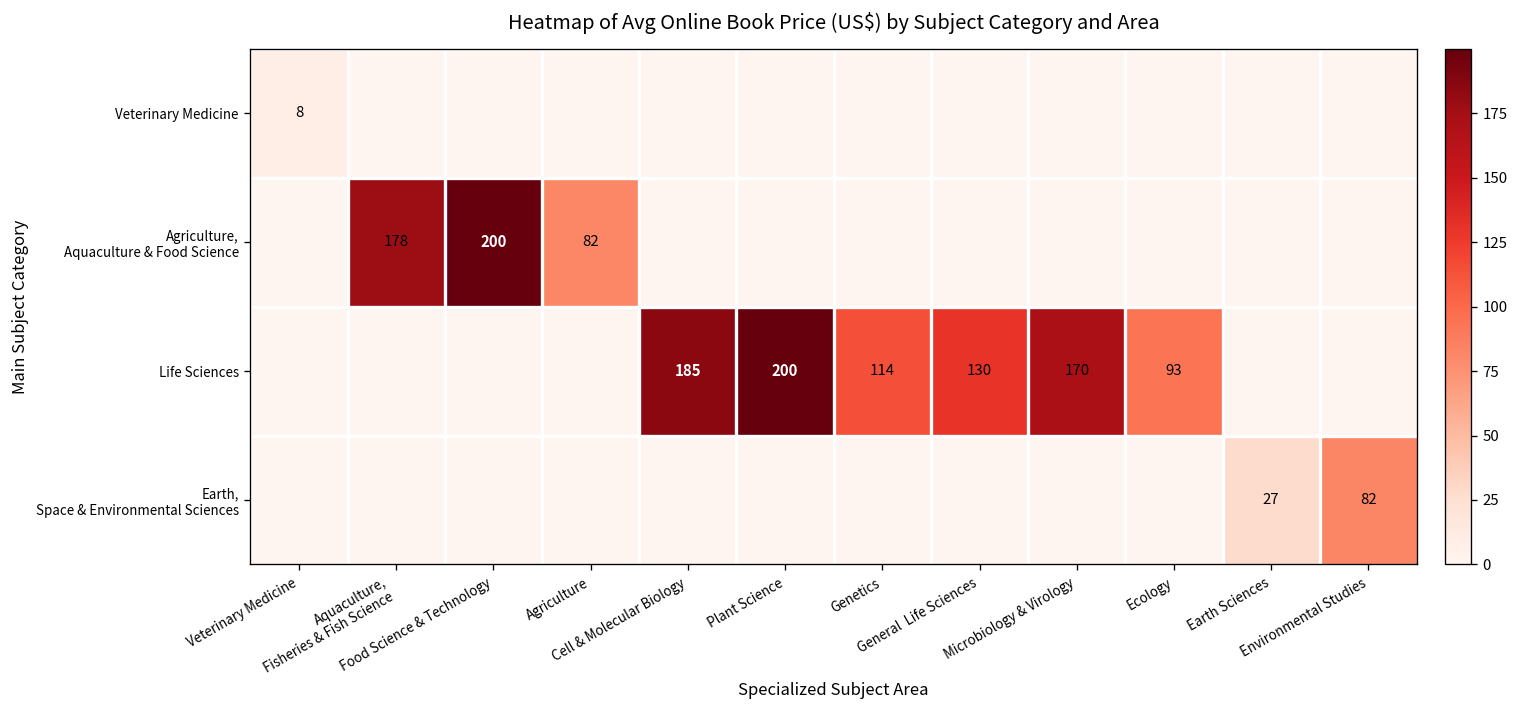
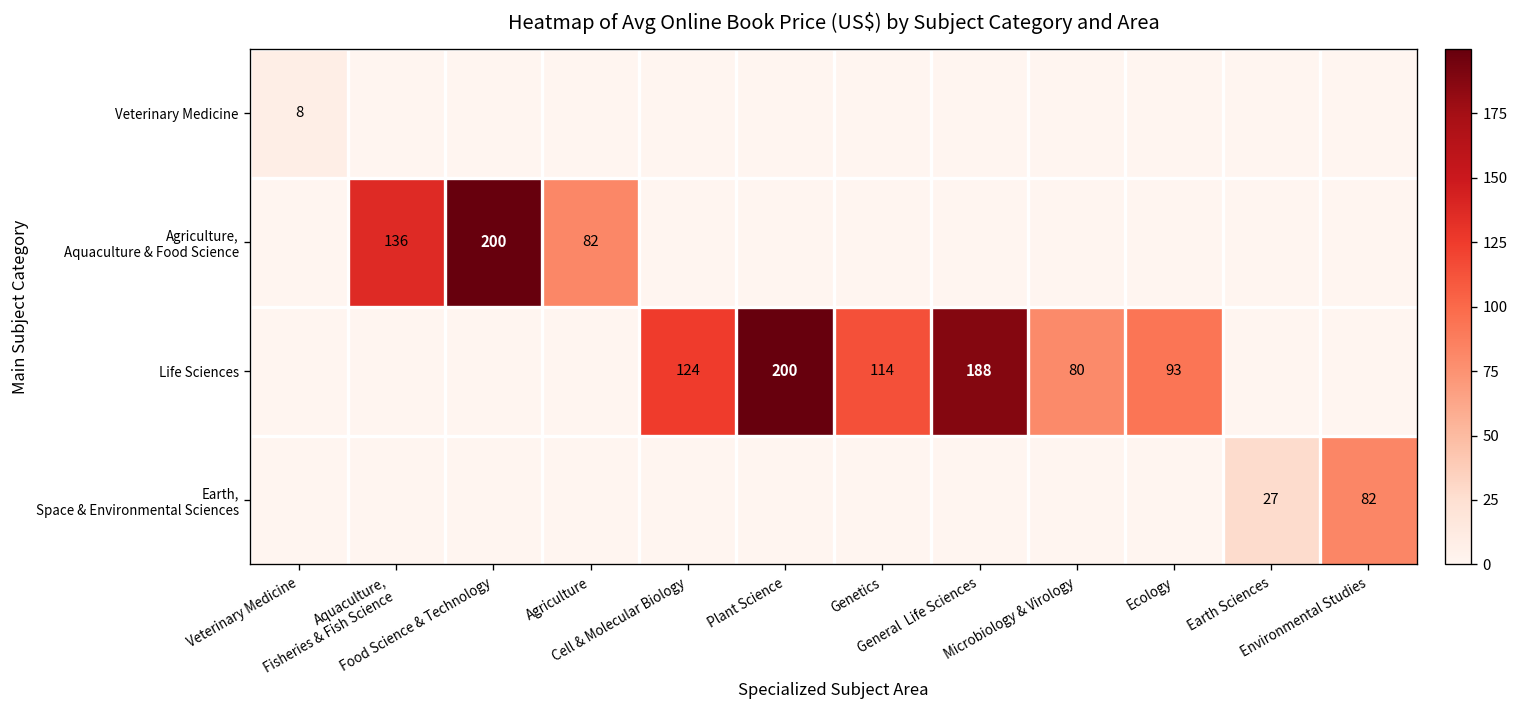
  {
    "Veterinary Medicine": {
      "Veterinary Medicine": 8
    },
    "Agriculture, Aquaculture & Food Science": {
-     "Aquaculture, Fisheries & Fish Science": 178,
+     "Aquaculture, Fisheries & Fish Science": 136,
      "Food Science & Technology": 200,
      "Agriculture": 82
    },
    "Life Sciences": {
-     "Cell & Molecular Biology": 185,
+     "Cell & Molecular Biology": 124,
      "Plant Science": 200,
      "Genetics": 114,
-     "General Life Sciences": 130,
-     "Microbiology & Virology": 170,
+     "General Life Sciences": 188,
+     "Microbiology & Virology": 80,
      "Ecology": 93
    },
    "Earth, Space & Environmental Sciences": {
      "Earth Sciences": 27,
      "Environmental Studies": 82
    }
  }
